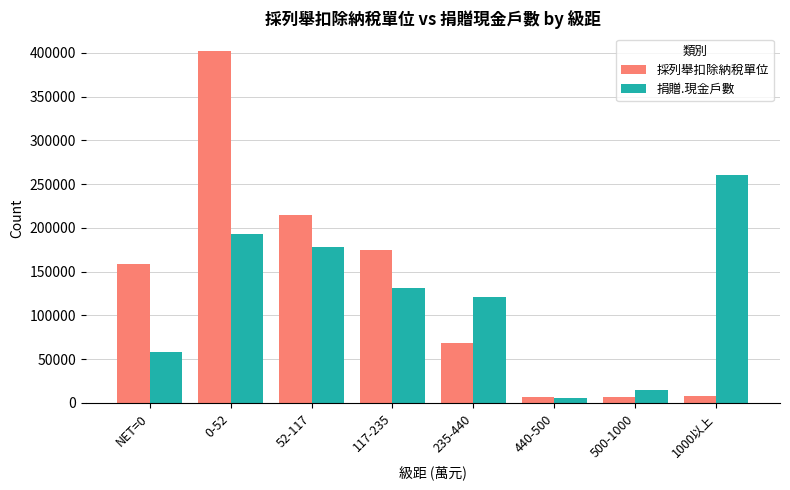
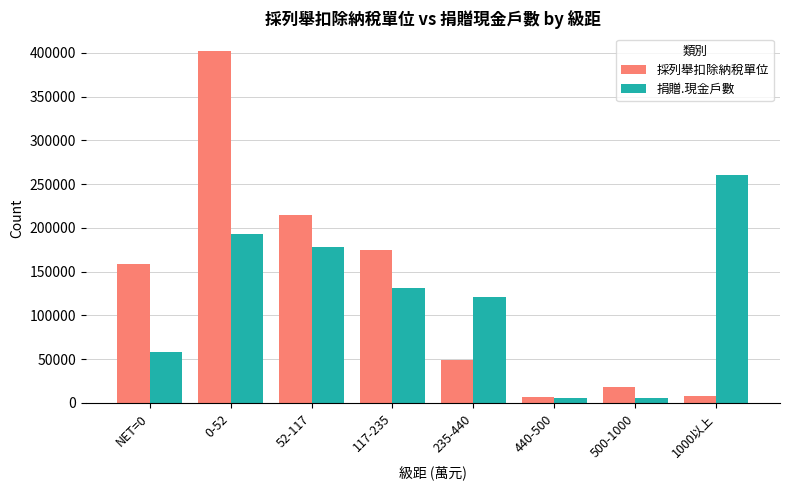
  {
    "採列舉扣除納稅單位": {
      "NET=0": 160000,
      "0-52": 400000,
      "52-117": 210000,
      "117-235": 170000,
-     "235-440": 70000,
+     "235-440": 50000,
      "440-500": 10000,
-     "500-1000": 10000,
+     "500-1000": 20000,
      "1000以上": 10000
    },
    "捐贈.現金戶數": {
      "NET=0": 60000,
      "0-52": 190000,
      "52-117": 180000,
      "117-235": 130000,
      "235-440": 120000,
      "440-500": 10000,
-     "500-1000": 15000,
+     "500-1000": 5000,
      "1000以上": 260000
    }
  }
